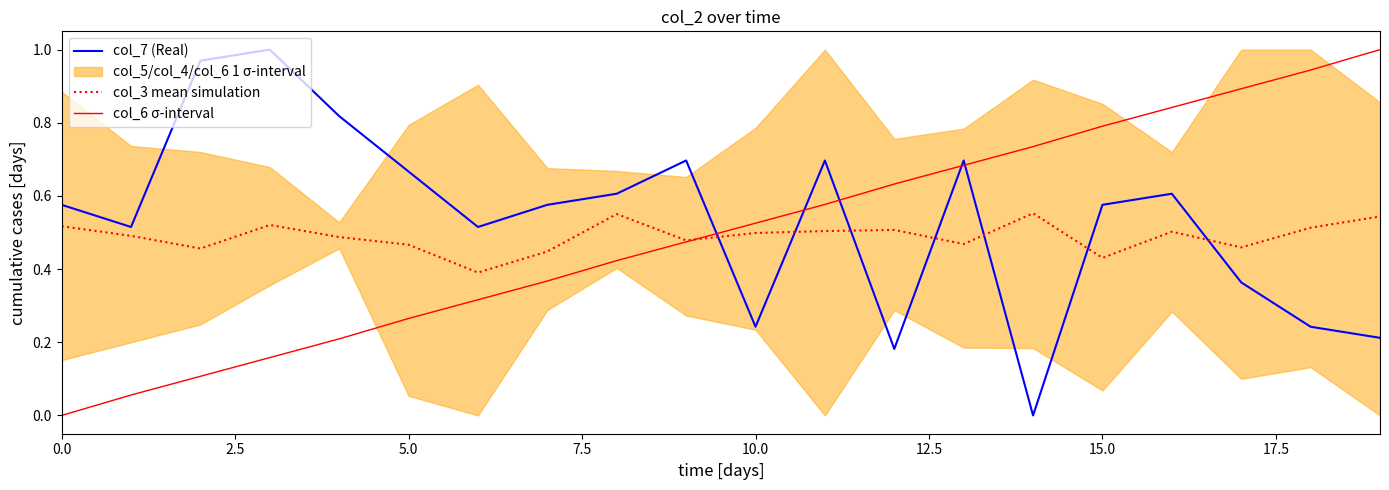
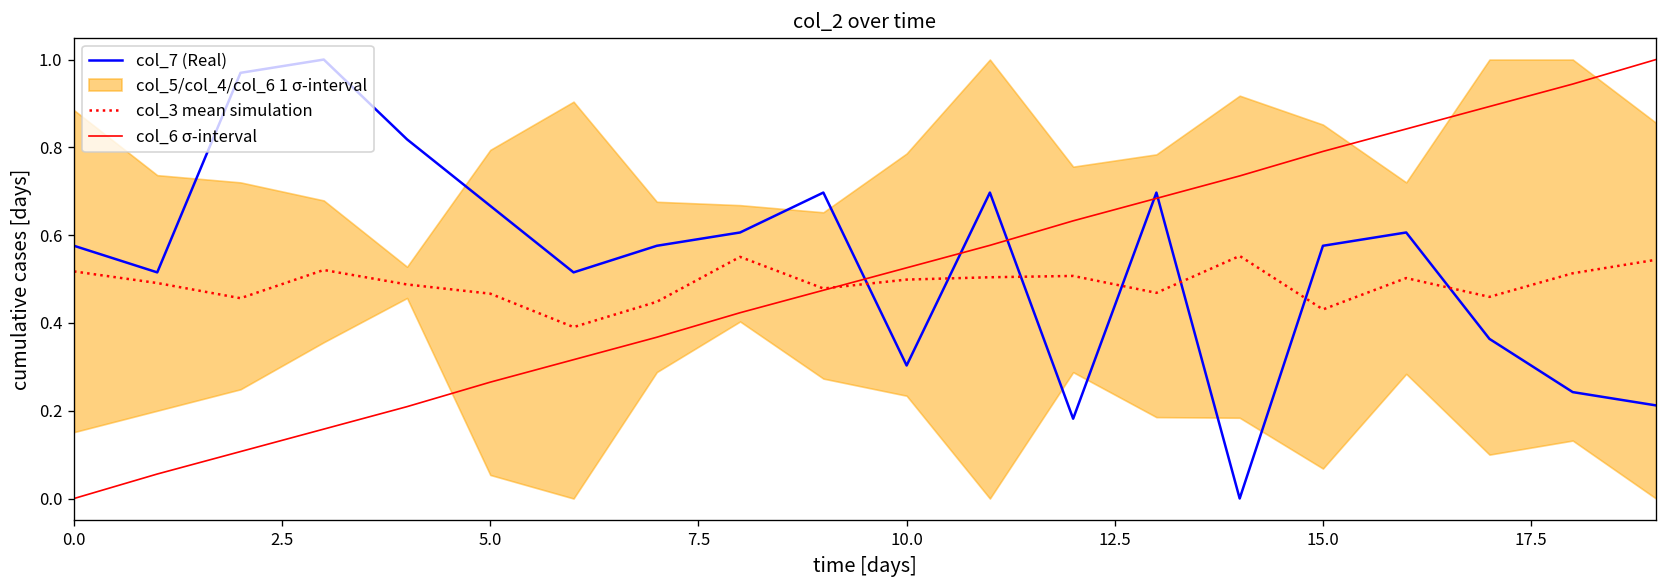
  {
    "col_7 (Real)": {
      "0.0": 0.58,
      "5.0": 0.67,
-     "10.0": 0.24,
+     "10.0": 0.30,
      "15.0": 0.58
    }
  }
